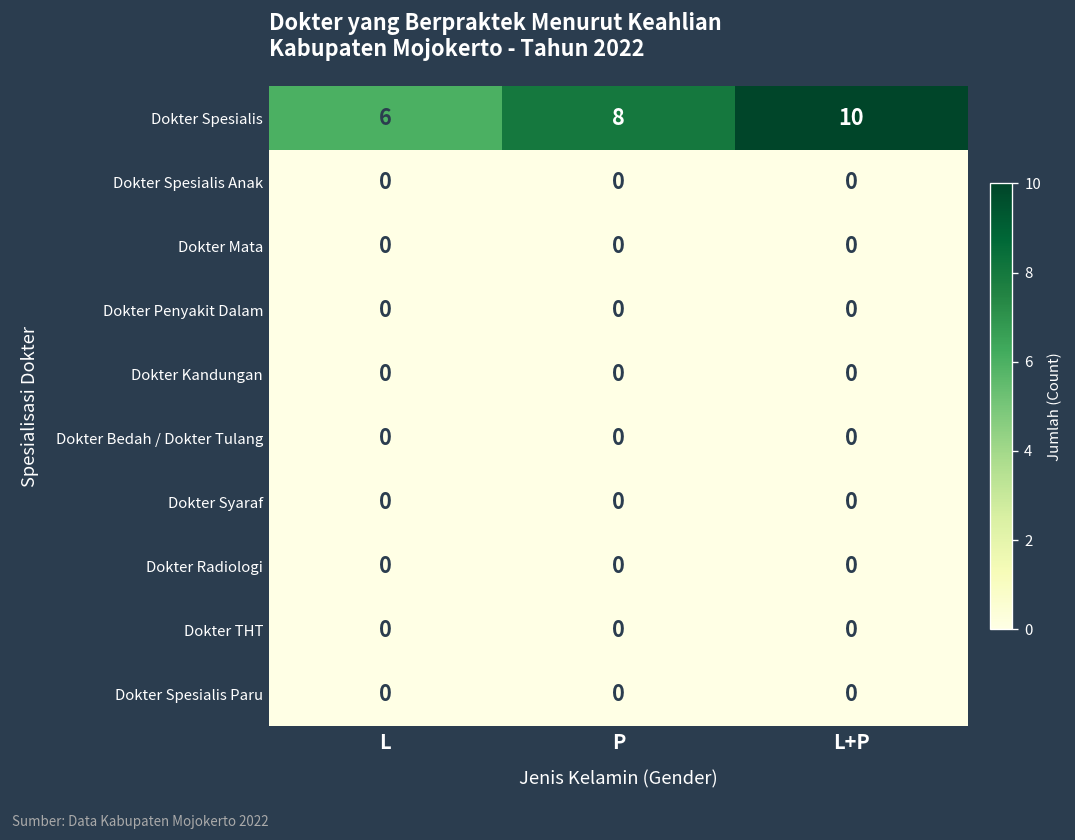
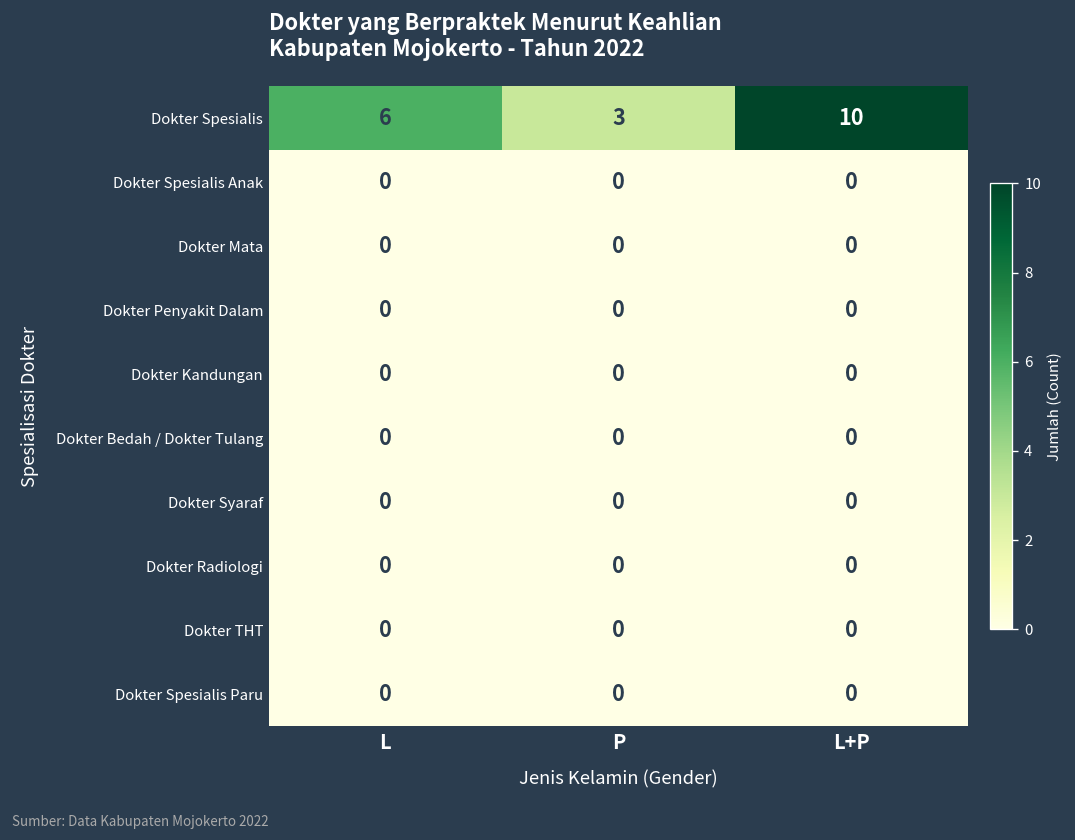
  {
    "Dokter Spesialis": {
      "L": 6,
-     "P": 8,
+     "P": 3,
      "L+P": 10
    },
    "Dokter Spesialis Anak": {
      "L": 0,
      "P": 0,
      "L+P": 0
    },
    "Dokter Mata": {
      "L": 0,
      "P": 0,
      "L+P": 0
    },
    "Dokter Penyakit Dalam": {
      "L": 0,
      "P": 0,
      "L+P": 0
    },
    "Dokter Kandungan": {
      "L": 0,
      "P": 0,
      "L+P": 0
    },
    "Dokter Bedah / Dokter Tulang": {
      "L": 0,
      "P": 0,
      "L+P": 0
    },
    "Dokter Syaraf": {
      "L": 0,
      "P": 0,
      "L+P": 0
    },
    "Dokter Radiologi": {
      "L": 0,
      "P": 0,
      "L+P": 0
    },
    "Dokter THT": {
      "L": 0,
      "P": 0,
      "L+P": 0
    },
    "Dokter Spesialis Paru": {
      "L": 0,
      "P": 0,
      "L+P": 0
    }
  }
